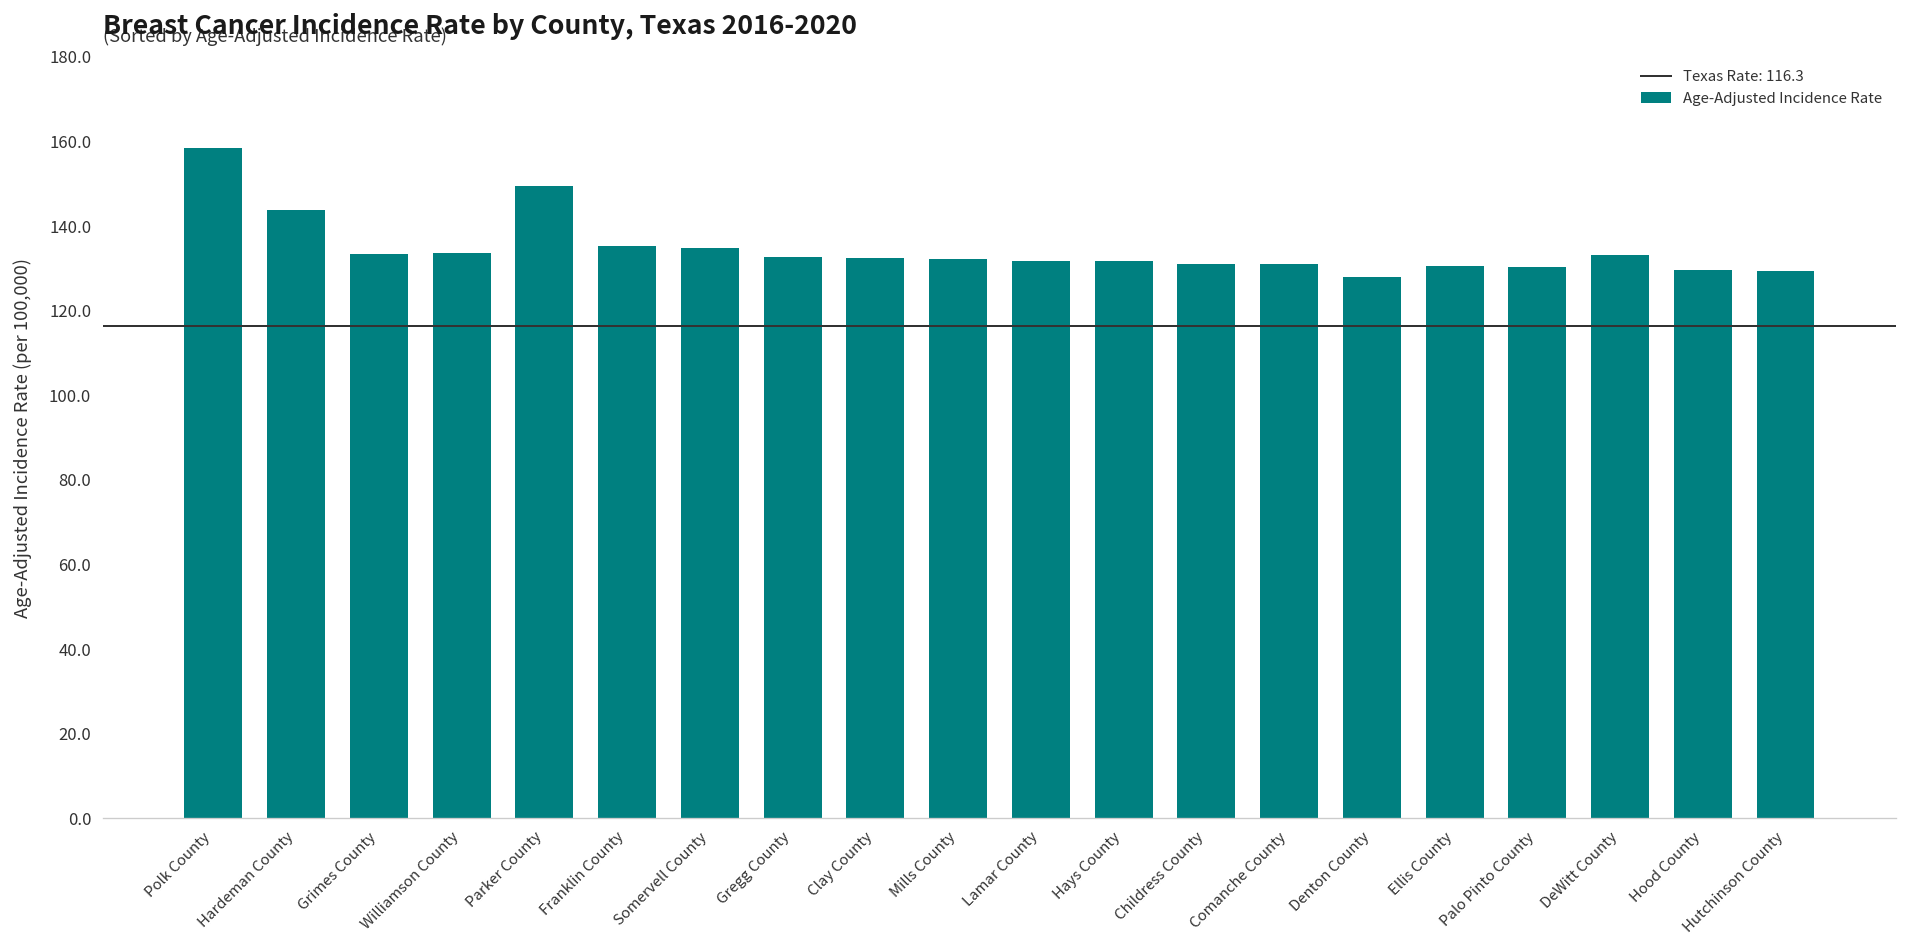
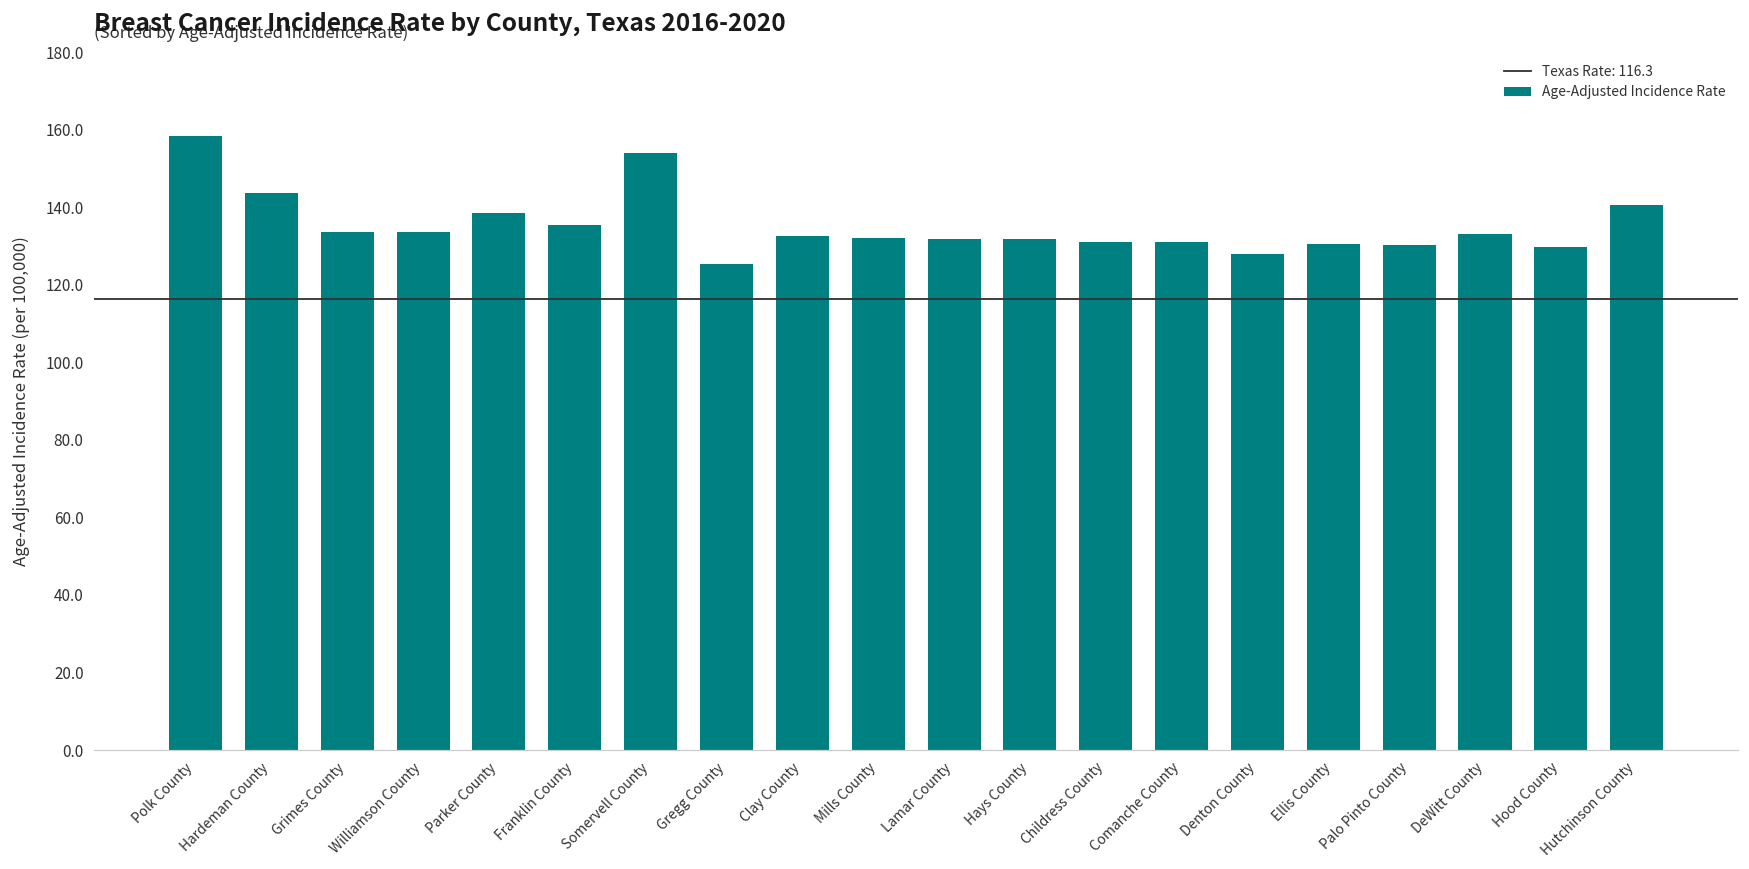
  {
    "Polk County": 158,
    "Hardeman County": 144,
    "Grimes County": 134,
    "Williamson County": 134,
-   "Parker County": 150,
+   "Parker County": 138,
    "Franklin County": 135,
-   "Somervell County": 135,
-   "Gregg County": 133,
+   "Somervell County": 154,
+   "Gregg County": 125,
    "Clay County": 133,
    "Mills County": 132,
    "Lamar County": 132,
    "Hays County": 132,
    "Childress County": 131,
    "Comanche County": 131,
    "Denton County": 128,
    "Ellis County": 131,
    "Palo Pinto County": 130,
    "DeWitt County": 133,
    "Hood County": 130,
-   "Hutchinson County": 129
+   "Hutchinson County": 141
  }
